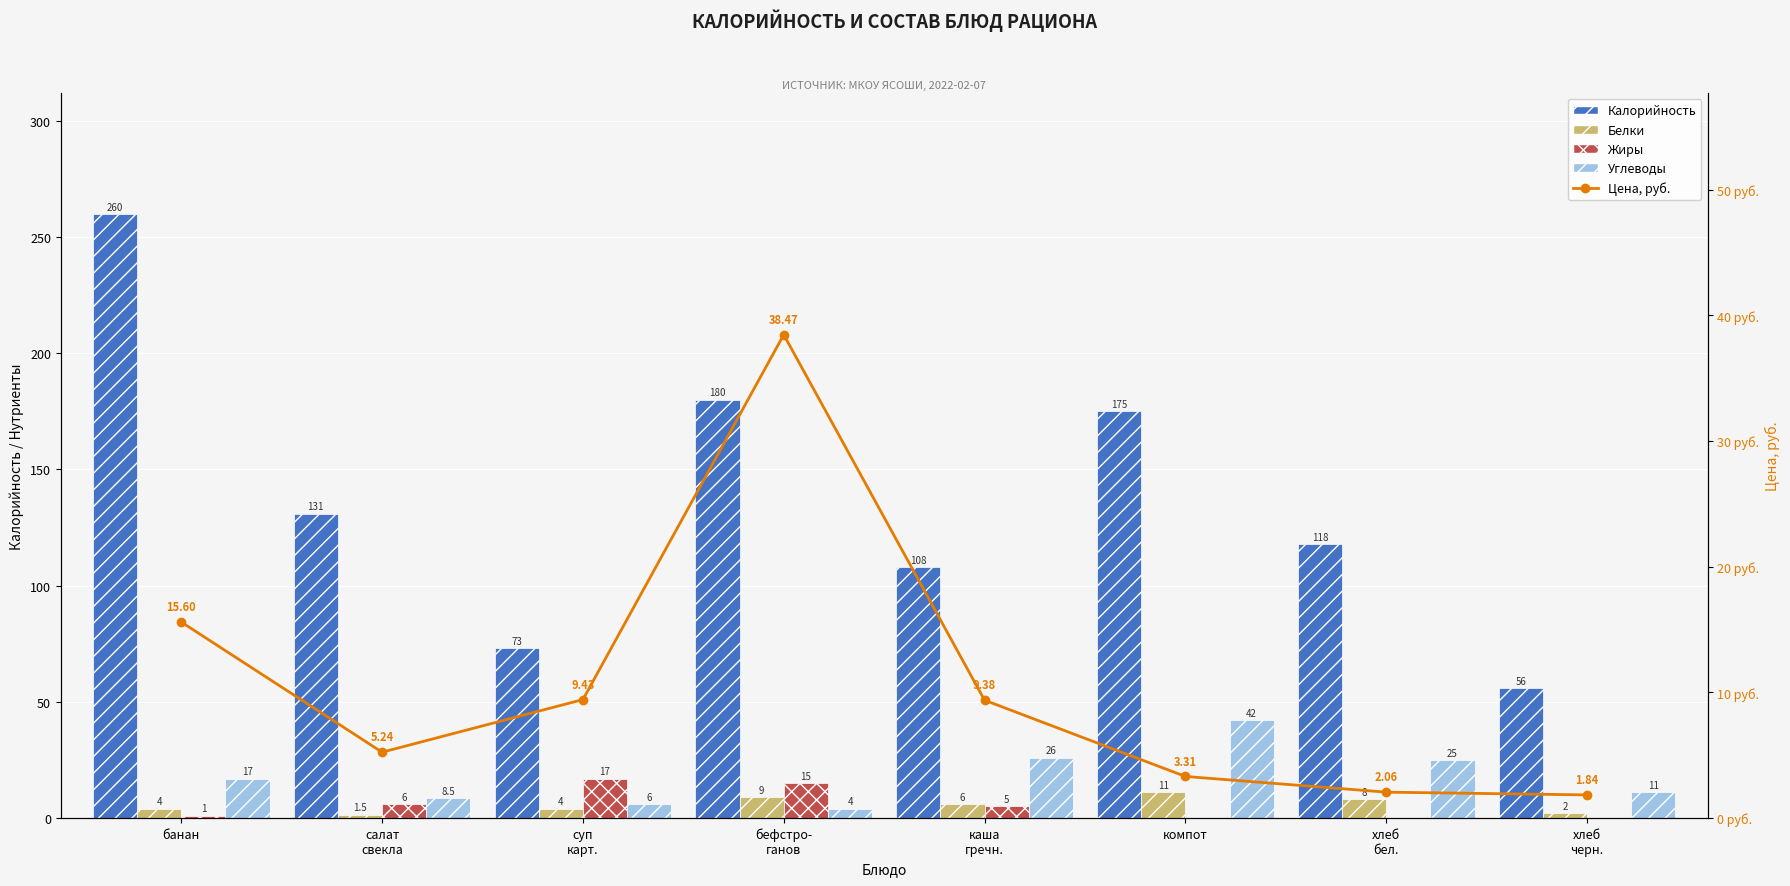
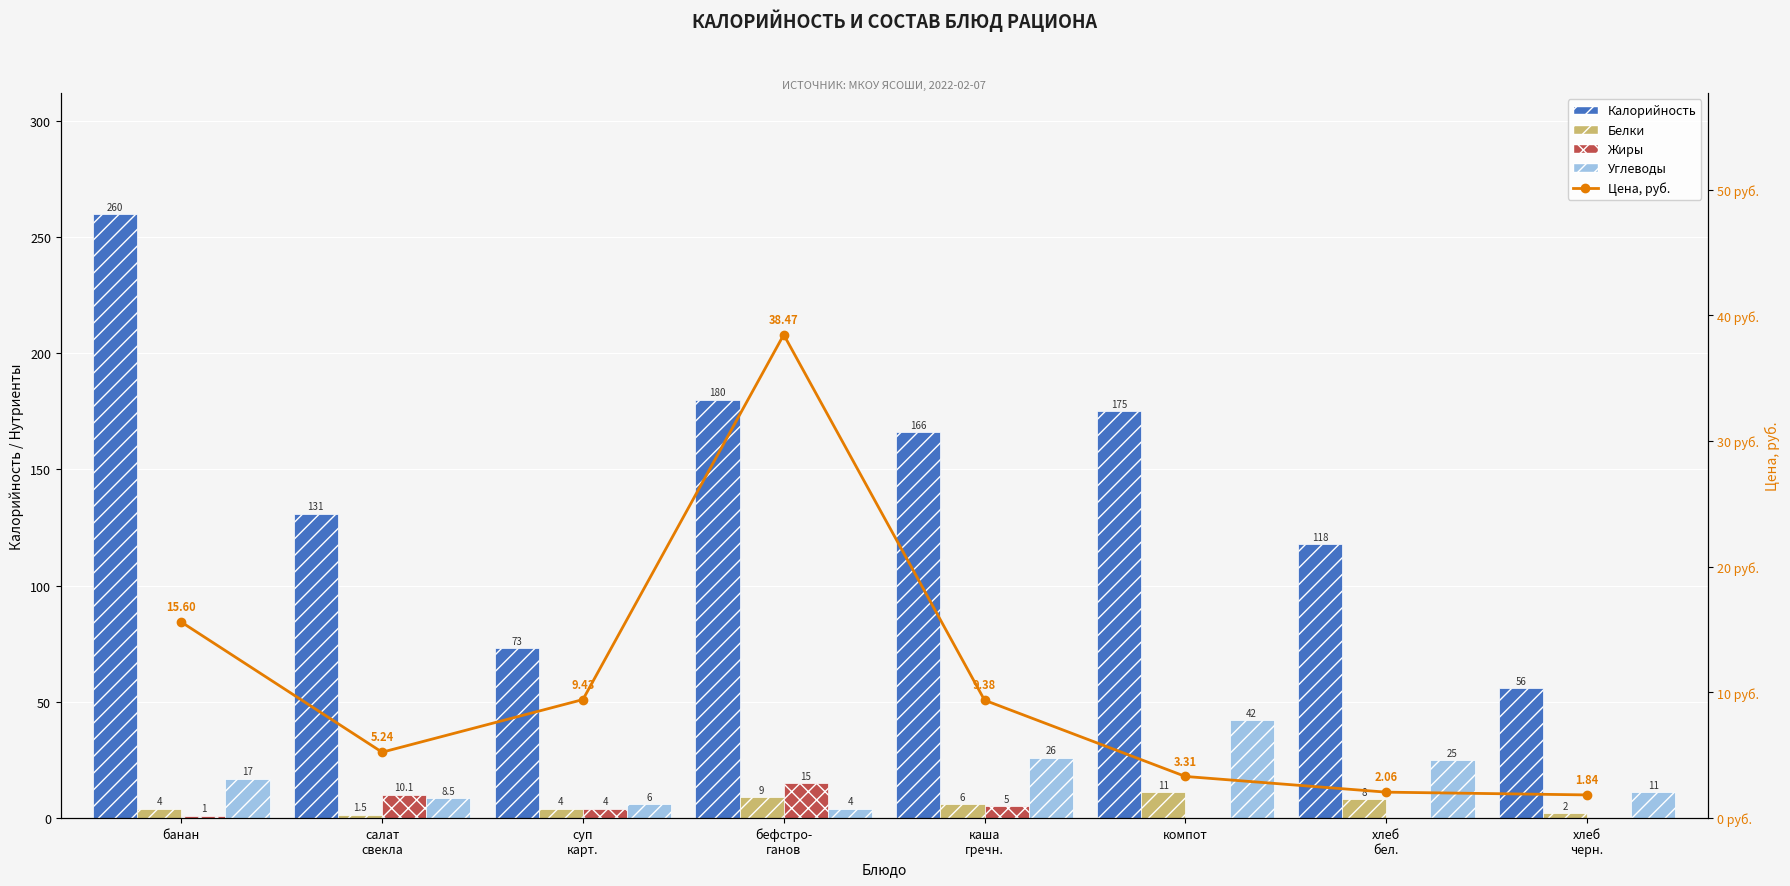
  {
    "Калорийность": {
      "банан": 260,
      "салат свекла": 131,
      "суп карт.": 73,
      "бефстро- ганов": 180,
-     "каша гречн.": 108,
+     "каша гречн.": 166,
      "компот": 175,
      "хлеб бел.": 118,
      "хлеб черн.": 56
    },
    "Белки": {
      "банан": 4,
      "салат свекла": 1.5,
      "суп карт.": 4,
      "бефстро- ганов": 9,
      "каша гречн.": 6,
      "компот": 11,
      "хлеб бел.": 8,
      "хлеб черн.": 2
    },
    "Жиры": {
      "банан": 1,
-     "салат свекла": 6,
-     "суп карт.": 17,
+     "салат свекла": 10.1,
+     "суп карт.": 4,
      "бефстро- ганов": 15,
      "каша гречн.": 5
    },
    "Углеводы": {
      "банан": 17,
      "салат свекла": 8.5,
      "суп карт.": 6,
      "бефстро- ганов": 4,
      "каша гречн.": 26,
      "компот": 42,
      "хлеб бел.": 25,
      "хлеб черн.": 11
    },
    "Цена, руб.": {
      "банан": 15.60,
      "салат свекла": 5.24,
      "суп карт.": 9.43,
      "бефстро- ганов": 38.47,
      "каша гречн.": 9.38,
      "компот": 3.31,
      "хлеб бел.": 2.06,
      "хлеб черн.": 1.84
    }
  }
